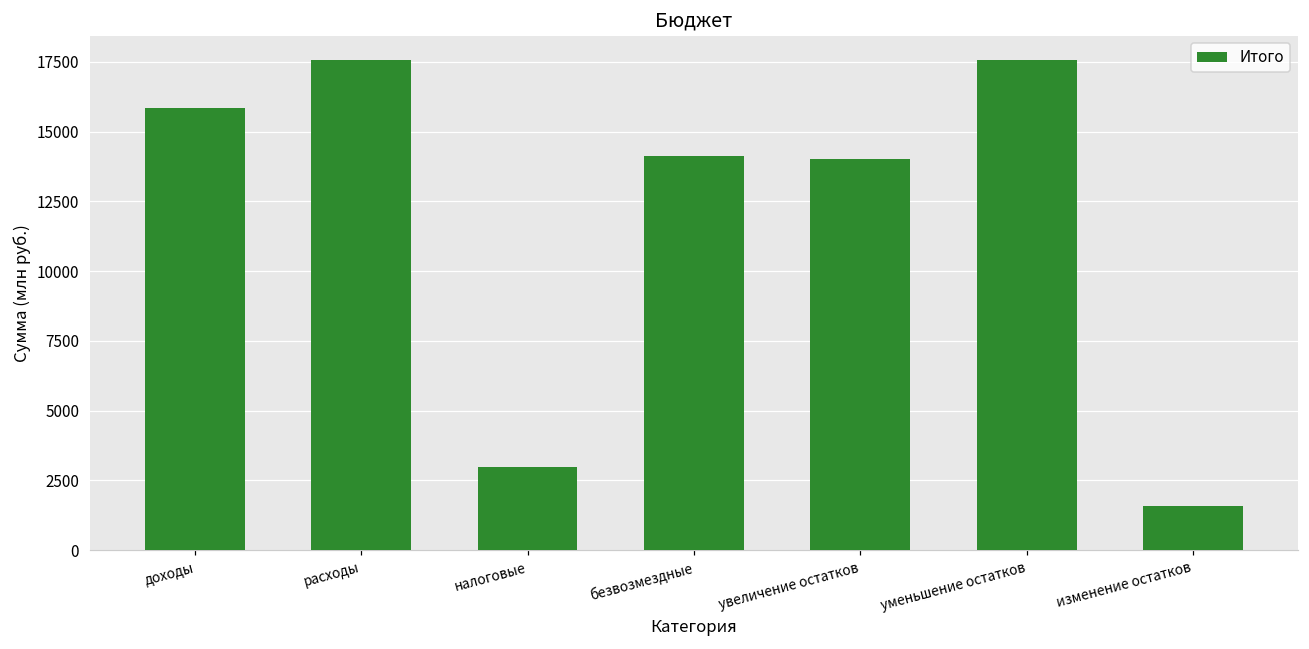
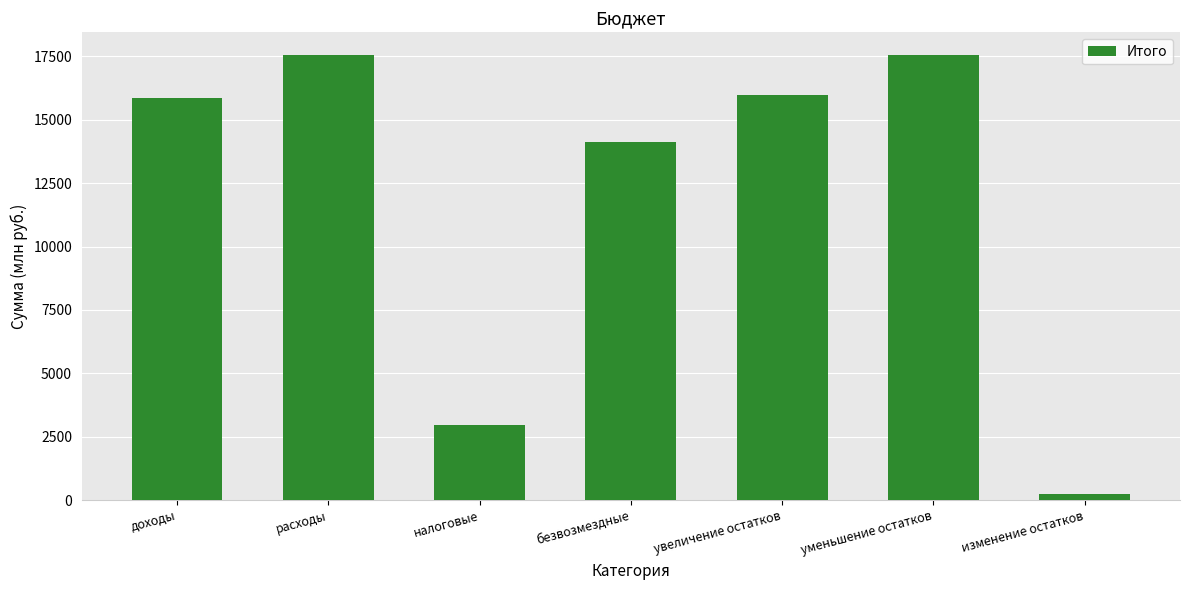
  {
    "доходы": 15900,
    "расходы": 17600,
    "налоговые": 3000,
    "безвозмездные": 14100,
-   "увеличение остатков": 14000,
+   "увеличение остатков": 16000,
    "уменьшение остатков": 17600,
-   "изменение остатков": 1600
+   "изменение остатков": 200
  }
